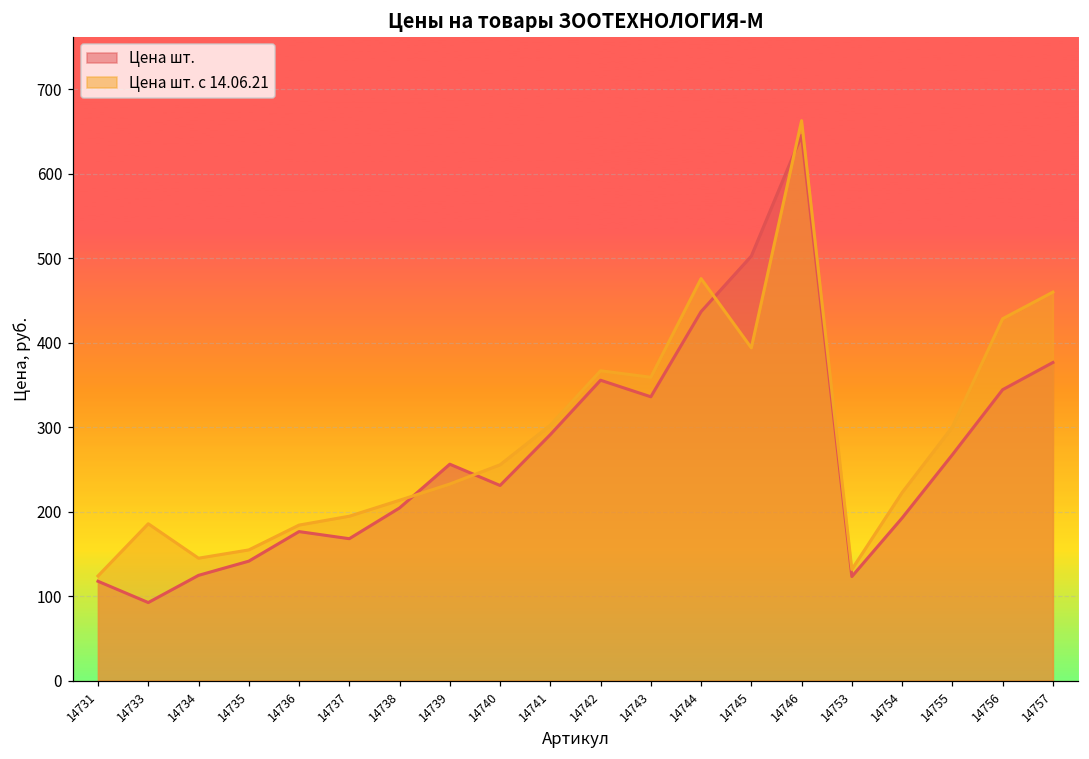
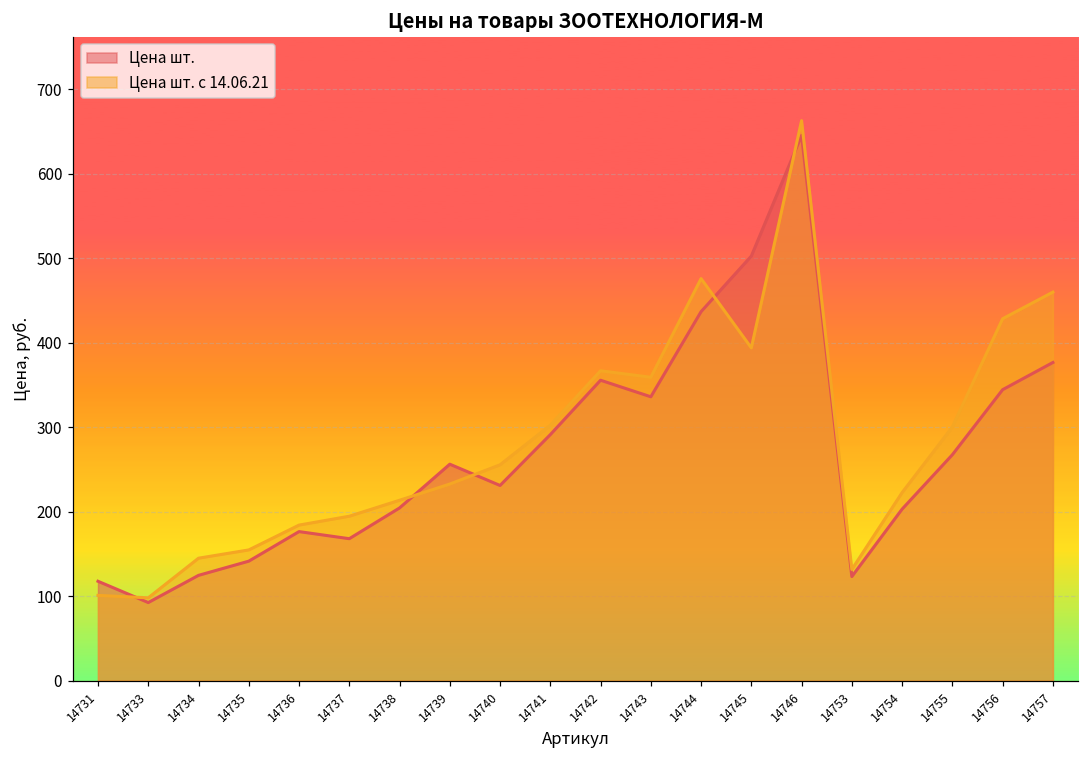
  {
    "Цена шт.": {
      "14731": 120,
      "14733": 90,
      "14734": 120,
      "14735": 140,
      "14736": 180,
      "14737": 170,
      "14738": 200,
      "14739": 260,
      "14740": 230,
      "14741": 290,
      "14742": 360,
      "14743": 340,
      "14744": 440,
      "14745": 500,
      "14746": 650,
      "14753": 120,
-     "14754": 190,
+     "14754": 200,
      "14755": 270,
      "14756": 340,
      "14757": 380
    },
    "Цена шт. с 14.06.21": {
-     "14731": 120,
-     "14733": 190,
+     "14731": 100,
+     "14733": 100,
      "14734": 140,
      "14735": 150,
      "14736": 180,
      "14737": 190,
      "14738": 210,
      "14739": 230,
      "14740": 260,
      "14741": 300,
      "14742": 370,
      "14743": 360,
      "14744": 480,
      "14745": 390,
      "14746": 660,
      "14753": 130,
      "14754": 220,
      "14755": 300,
      "14756": 430,
      "14757": 460
    }
  }
